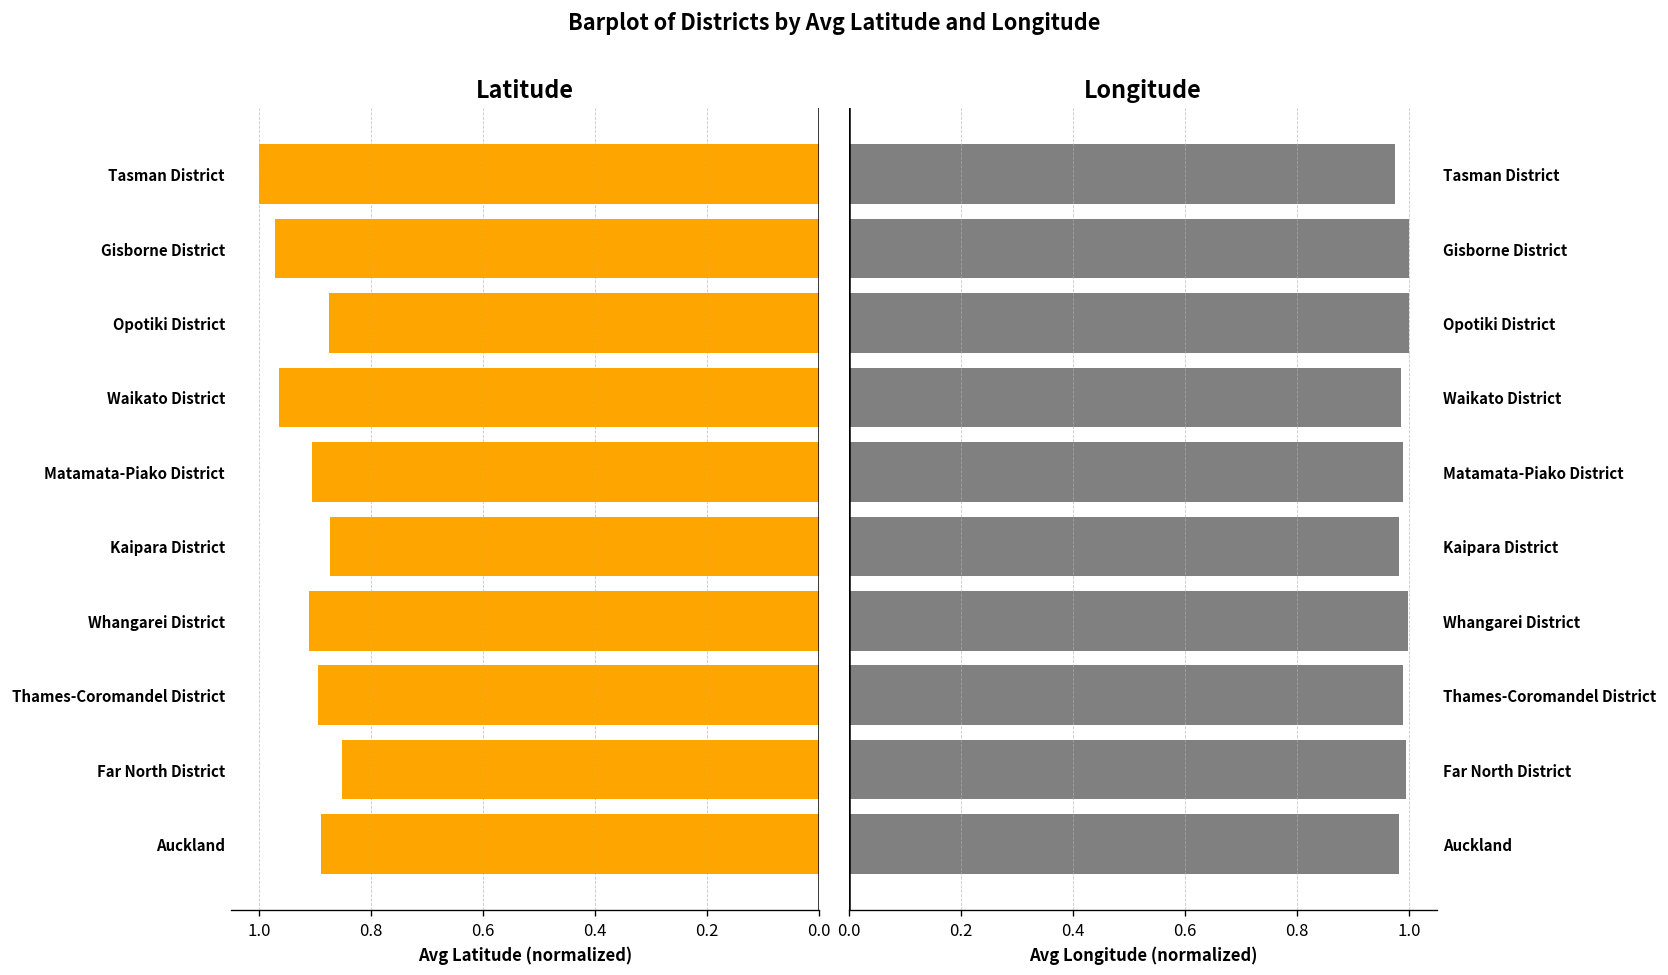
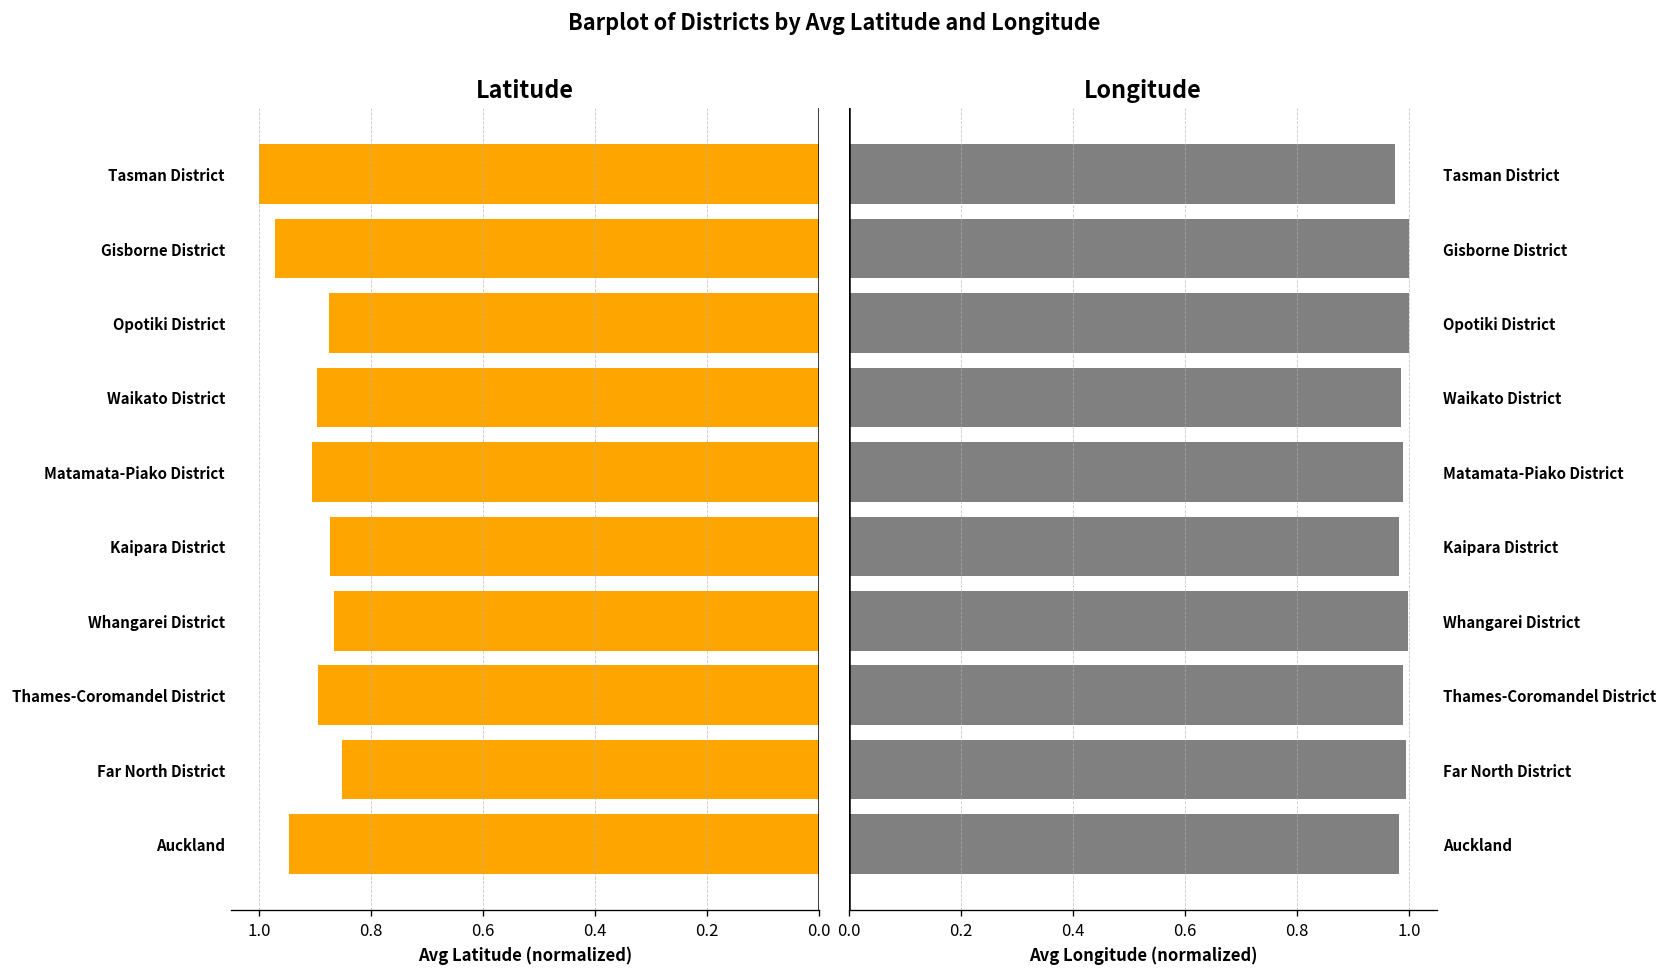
  {
    "Latitude": {
      "Tasman District": 1.00,
      "Gisborne District": 0.97,
      "Opotiki District": 0.88,
-     "Waikato District": 0.96,
+     "Waikato District": 0.90,
      "Matamata-Piako District": 0.91,
      "Kaipara District": 0.87,
-     "Whangarei District": 0.91,
+     "Whangarei District": 0.87,
      "Thames-Coromandel District": 0.89,
      "Far North District": 0.85,
-     "Auckland": 0.89
+     "Auckland": 0.95
    },
    "Longitude": {
      "Tasman District": 0.97,
      "Gisborne District": 1.00,
      "Opotiki District": 1.00,
      "Waikato District": 0.99,
      "Matamata-Piako District": 0.99,
      "Kaipara District": 0.98,
      "Whangarei District": 1.00,
      "Thames-Coromandel District": 0.99,
      "Far North District": 0.99,
      "Auckland": 0.98
    }
  }
